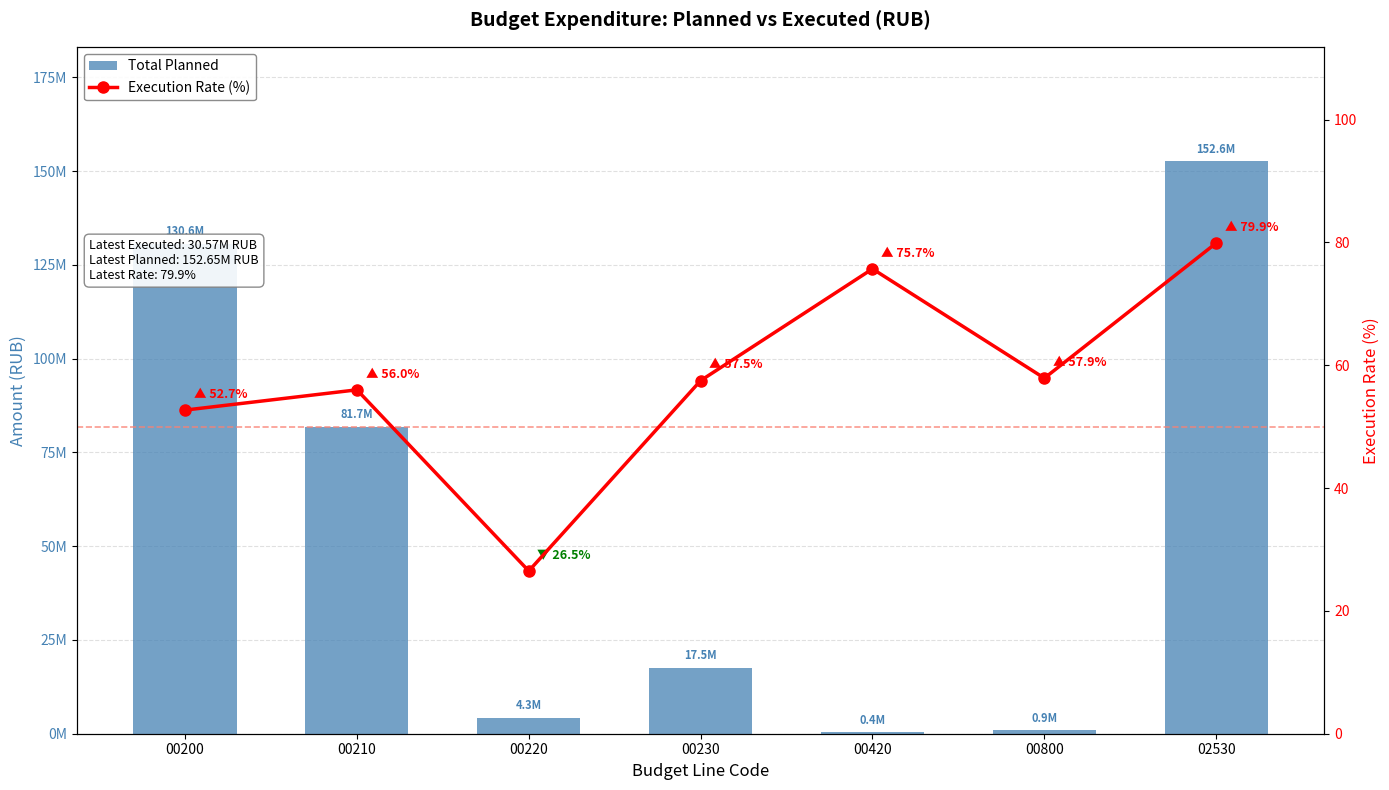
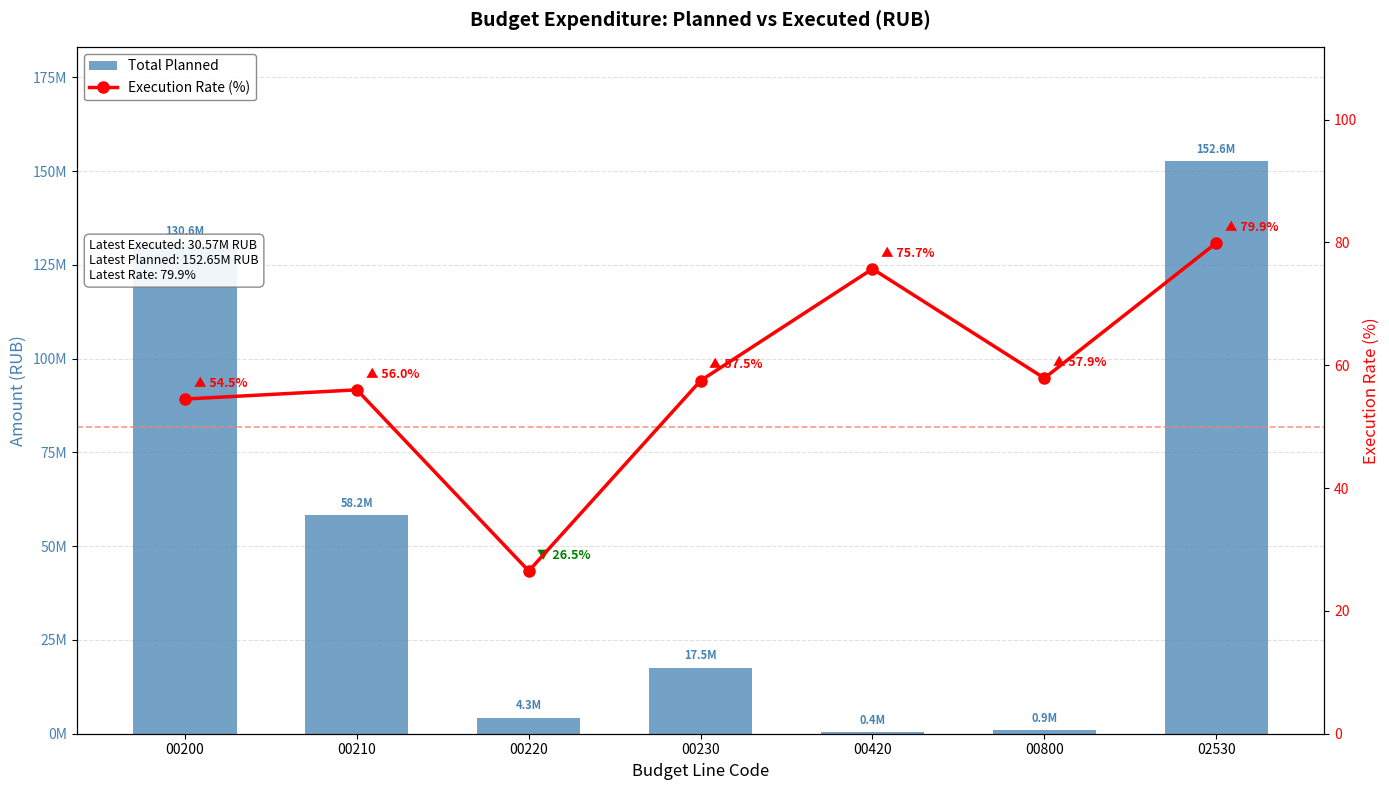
  {
    "Total Planned": {
-     "00210": "81.7M",
+     "00210": "58.2M",
      "00220": "4.3M",
      "00230": "17.5M",
      "00420": "0.4M",
      "00800": "0.9M",
      "02530": "152.6M"
    },
    "Execution Rate (%)": {
-     "00200": "52.7%",
+     "00200": "54.5%",
      "00210": "56.0%",
      "00220": "26.5%",
      "00230": "57.5%",
      "00420": "75.7%",
      "00800": "57.9%",
      "02530": "79.9%"
    }
  }
